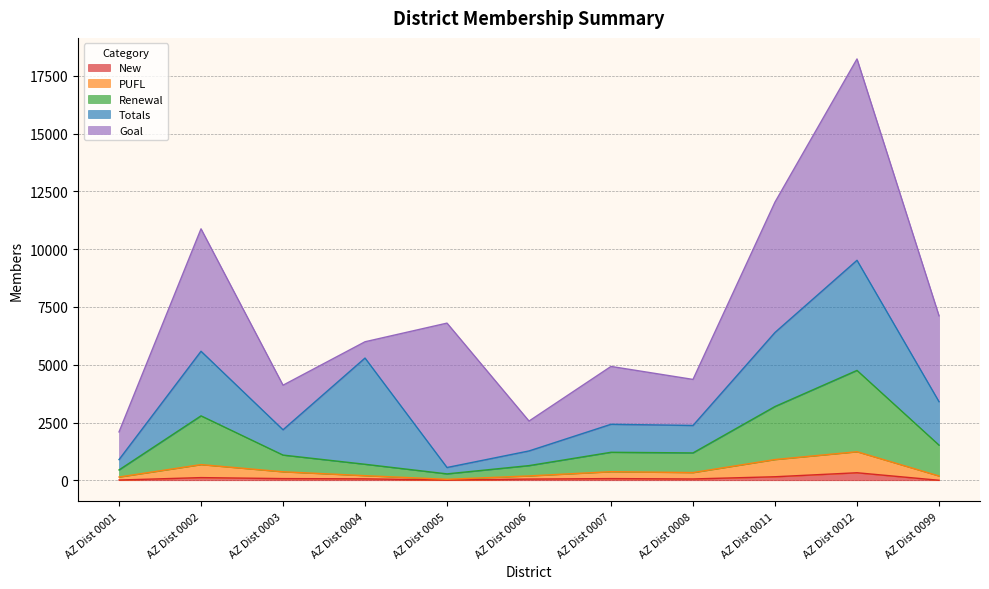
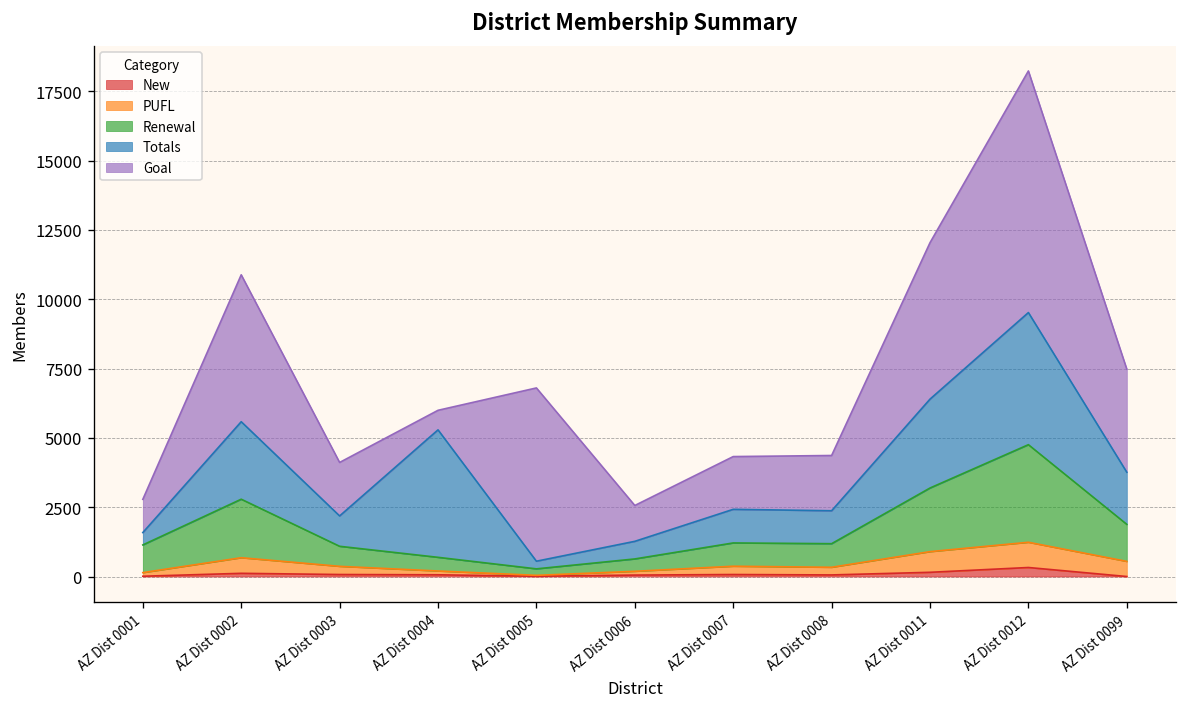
  {
    "New": {
      "AZ Dist 0001": 0,
      "AZ Dist 0002": 100,
      "AZ Dist 0003": 100,
      "AZ Dist 0004": 100,
      "AZ Dist 0006": 100,
      "AZ Dist 0007": 100,
      "AZ Dist 0008": 100,
      "AZ Dist 0011": 200,
      "AZ Dist 0012": 300,
      "AZ Dist 0099": 0
    },
    "PUFL": {
      "AZ Dist 0001": 100,
      "AZ Dist 0002": 600,
      "AZ Dist 0003": 300,
      "AZ Dist 0004": 100,
      "AZ Dist 0006": 100,
      "AZ Dist 0007": 300,
      "AZ Dist 0008": 300,
      "AZ Dist 0011": 700,
      "AZ Dist 0012": 900,
-     "AZ Dist 0099": 200
+     "AZ Dist 0099": 500
    },
    "Renewal": {
-     "AZ Dist 0001": 300,
+     "AZ Dist 0001": 1000,
      "AZ Dist 0002": 2100,
      "AZ Dist 0003": 700,
      "AZ Dist 0004": 500,
      "AZ Dist 0005": 200,
      "AZ Dist 0006": 400,
      "AZ Dist 0007": 800,
      "AZ Dist 0008": 900,
      "AZ Dist 0011": 2300,
      "AZ Dist 0012": 3500,
      "AZ Dist 0099": 1300
    },
    "Totals": {
      "AZ Dist 0001": 400,
      "AZ Dist 0002": 2800,
      "AZ Dist 0003": 1100,
      "AZ Dist 0004": 4600,
      "AZ Dist 0005": 300,
      "AZ Dist 0006": 600,
      "AZ Dist 0007": 1200,
      "AZ Dist 0008": 1200,
      "AZ Dist 0011": 3200,
      "AZ Dist 0012": 4800,
      "AZ Dist 0099": 1900
    },
    "Goal": {
      "AZ Dist 0001": 1200,
      "AZ Dist 0002": 5300,
      "AZ Dist 0003": 1900,
      "AZ Dist 0004": 700,
      "AZ Dist 0005": 6300,
      "AZ Dist 0006": 1300,
-     "AZ Dist 0007": 2500,
+     "AZ Dist 0007": 1900,
      "AZ Dist 0008": 2000,
      "AZ Dist 0011": 5600,
      "AZ Dist 0012": 8700,
      "AZ Dist 0099": 3700
    }
  }
